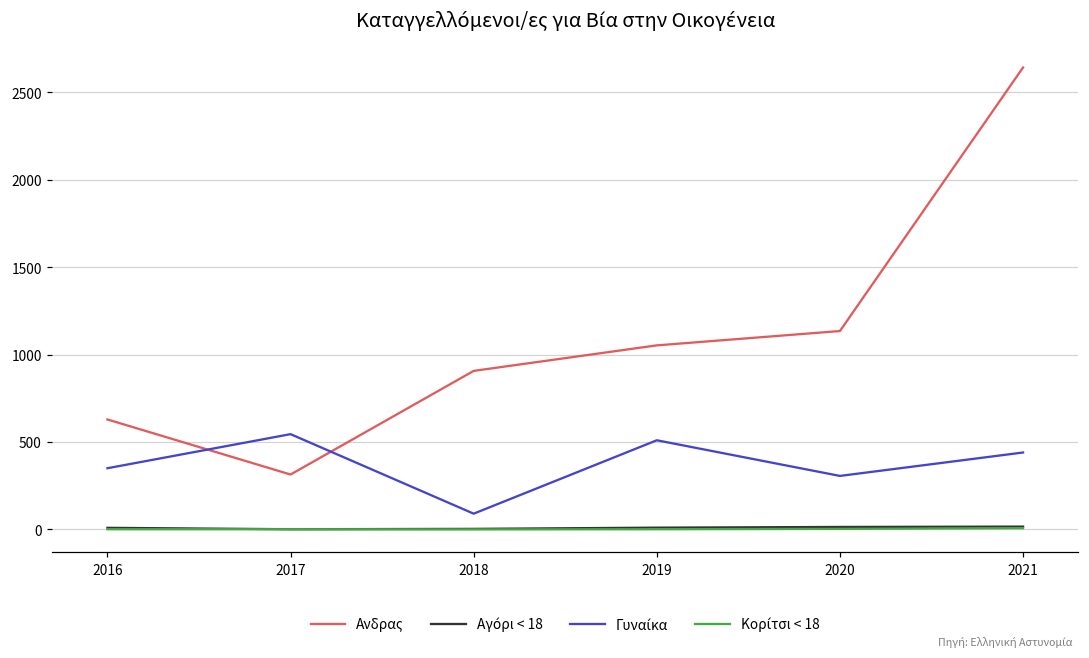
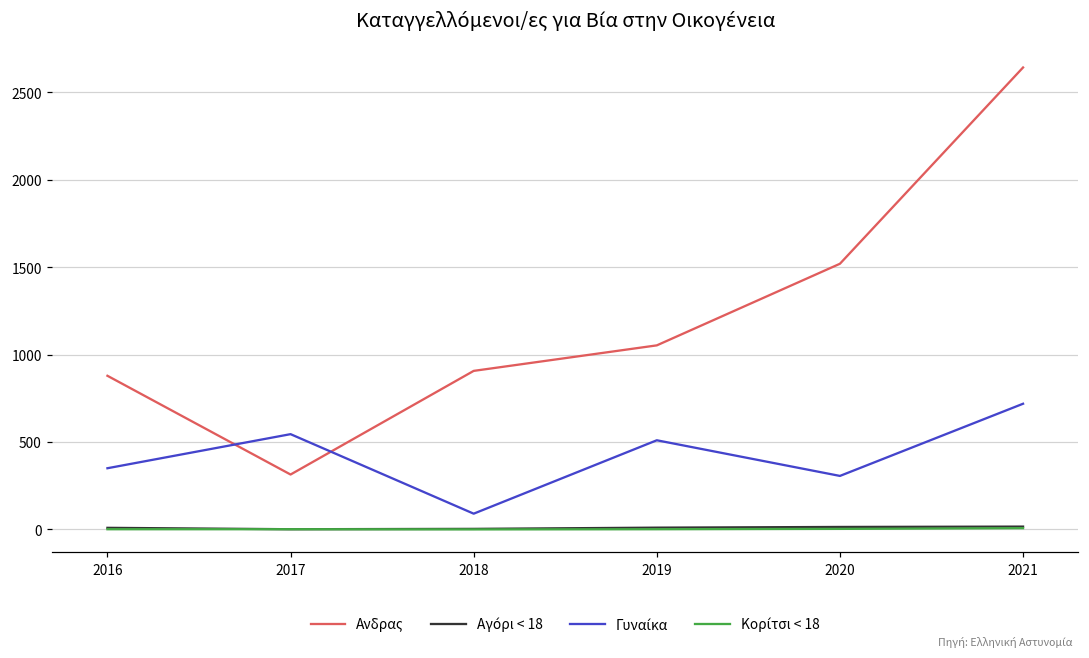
  {
    "Aνδρας": {
-     "2016": 630,
+     "2016": 880,
      "2017": 310,
      "2018": 910,
      "2019": 1050,
-     "2020": 1140,
+     "2020": 1520,
      "2021": 2640
    },
    "Γυναίκα": {
      "2016": 350,
      "2017": 550,
      "2018": 90,
      "2019": 510,
      "2020": 310,
-     "2021": 440
+     "2021": 720
    }
  }
